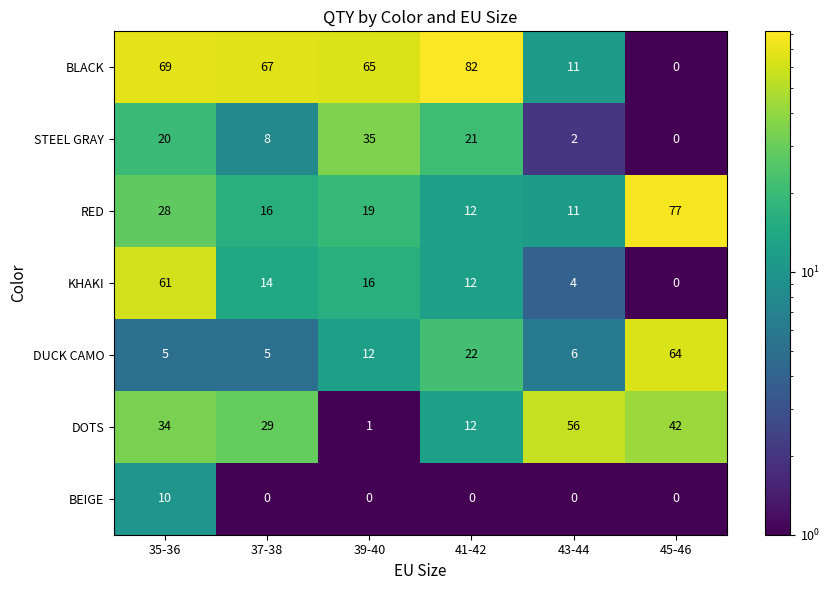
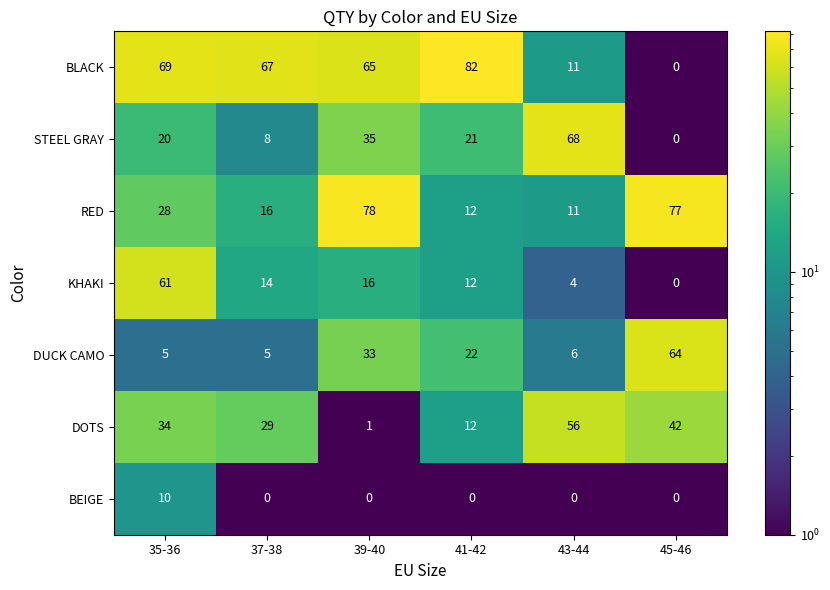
  {
    "BLACK": {
      "35-36": 69,
      "37-38": 67,
      "39-40": 65,
      "41-42": 82,
      "43-44": 11,
      "45-46": 0
    },
    "STEEL GRAY": {
      "35-36": 20,
      "37-38": 8,
      "39-40": 35,
      "41-42": 21,
-     "43-44": 2,
+     "43-44": 68,
      "45-46": 0
    },
    "RED": {
      "35-36": 28,
      "37-38": 16,
-     "39-40": 19,
+     "39-40": 78,
      "41-42": 12,
      "43-44": 11,
      "45-46": 77
    },
    "KHAKI": {
      "35-36": 61,
      "37-38": 14,
      "39-40": 16,
      "41-42": 12,
      "43-44": 4,
      "45-46": 0
    },
    "DUCK CAMO": {
      "35-36": 5,
      "37-38": 5,
-     "39-40": 12,
+     "39-40": 33,
      "41-42": 22,
      "43-44": 6,
      "45-46": 64
    },
    "DOTS": {
      "35-36": 34,
      "37-38": 29,
      "39-40": 1,
      "41-42": 12,
      "43-44": 56,
      "45-46": 42
    },
    "BEIGE": {
      "35-36": 10,
      "37-38": 0,
      "39-40": 0,
      "41-42": 0,
      "43-44": 0,
      "45-46": 0
    }
  }
